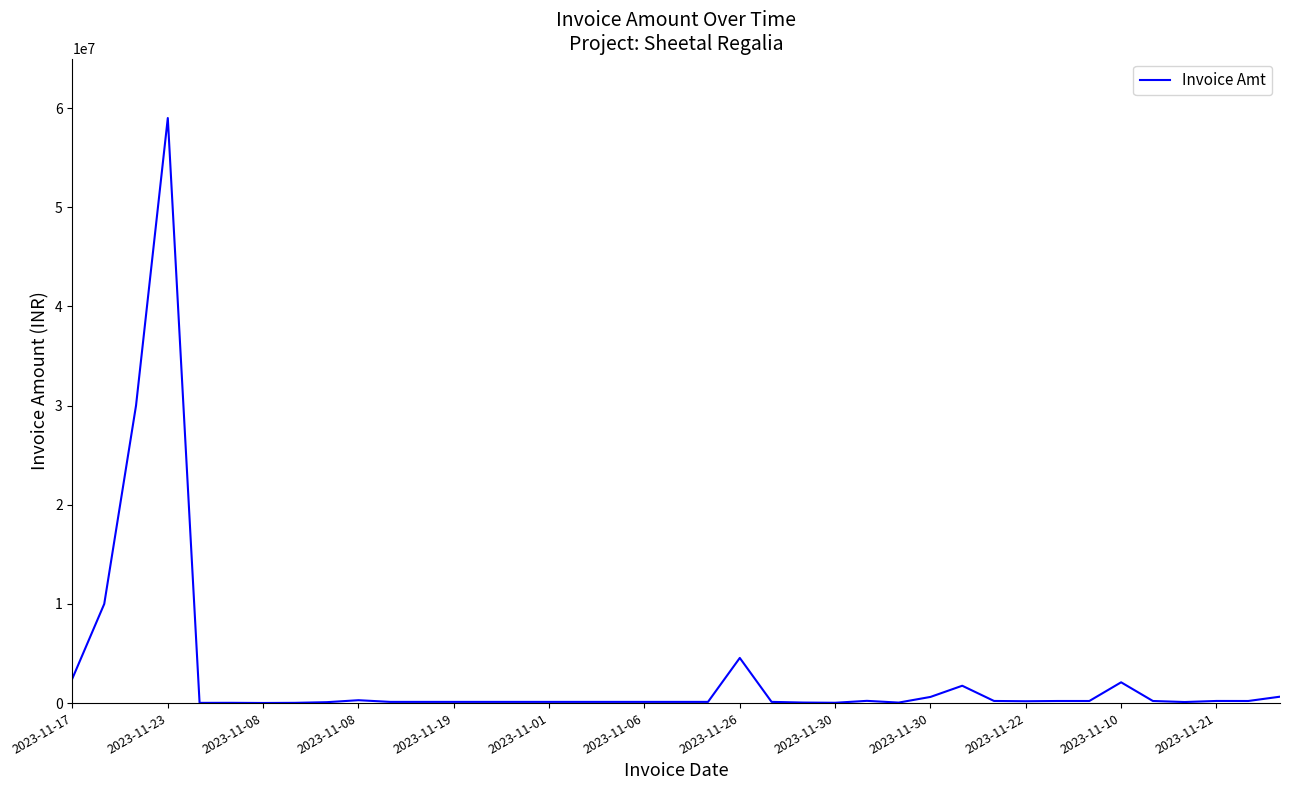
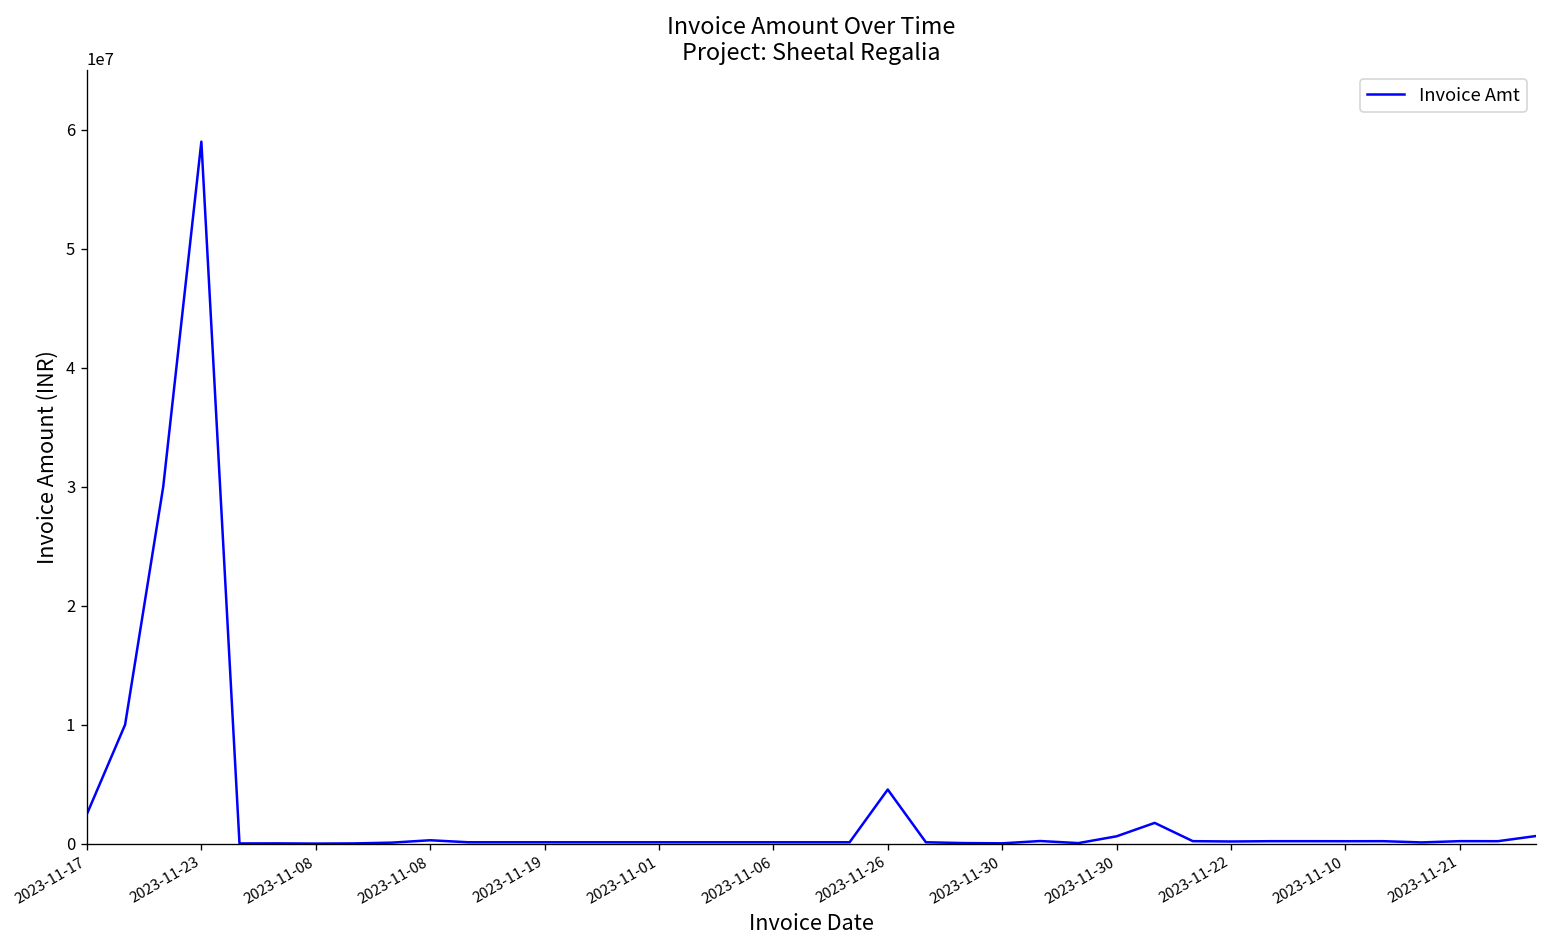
  {
    "2023-11-06": 0,
    "2023-11-26": 5000000,
-   "2023-11-10": 2000000
+   "2023-11-10": 0
  }
